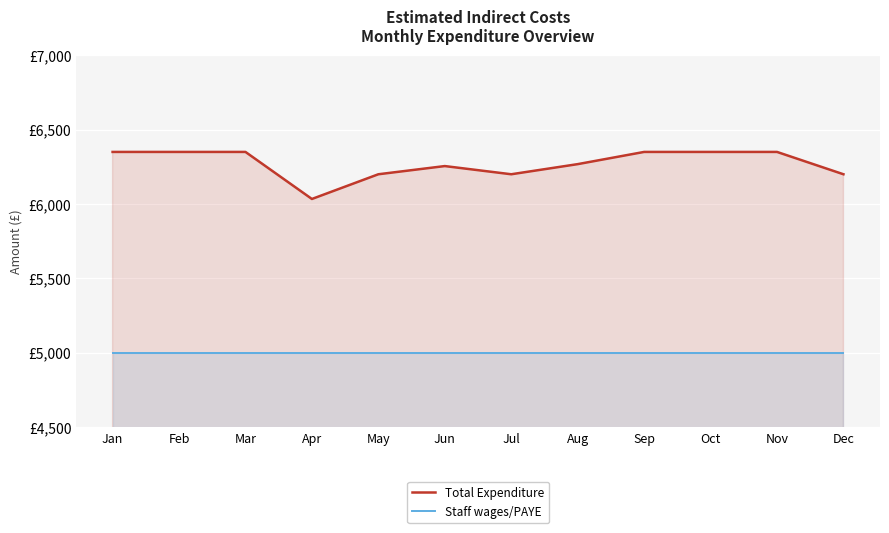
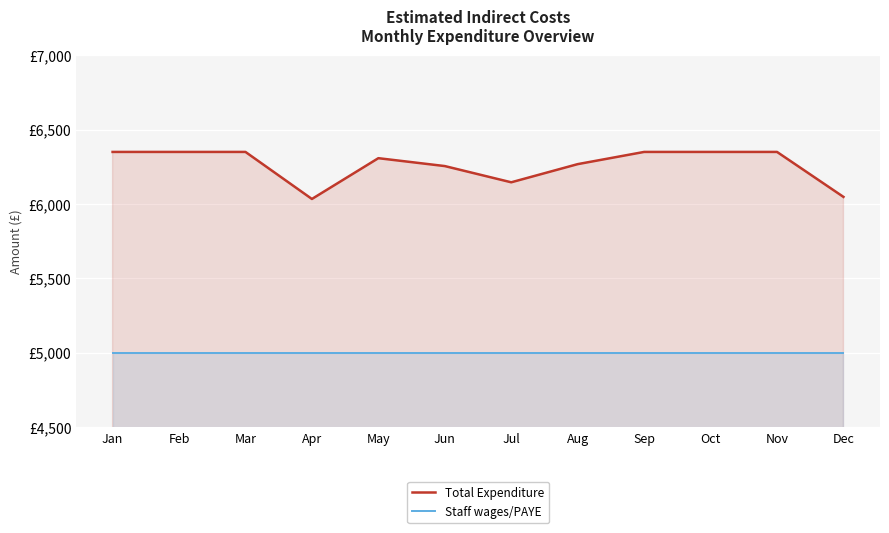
  {
    "Total Expenditure": {
      "Jan": "£6,350",
      "Feb": "£6,350",
      "Mar": "£6,350",
      "Apr": "£6,030",
-     "May": "£6,200",
+     "May": "£6,310",
      "Jun": "£6,260",
-     "Jul": "£6,200",
+     "Jul": "£6,150",
      "Aug": "£6,270",
      "Sep": "£6,350",
      "Oct": "£6,350",
      "Nov": "£6,350",
-     "Dec": "£6,200"
+     "Dec": "£6,050"
    },
    "Staff wages/PAYE": {
      "Jan": "£5,000",
      "Feb": "£5,000",
      "Mar": "£5,000",
      "Apr": "£5,000",
      "May": "£5,000",
      "Jun": "£5,000",
      "Jul": "£5,000",
      "Aug": "£5,000",
      "Sep": "£5,000",
      "Oct": "£5,000",
      "Nov": "£5,000",
      "Dec": "£5,000"
    }
  }
